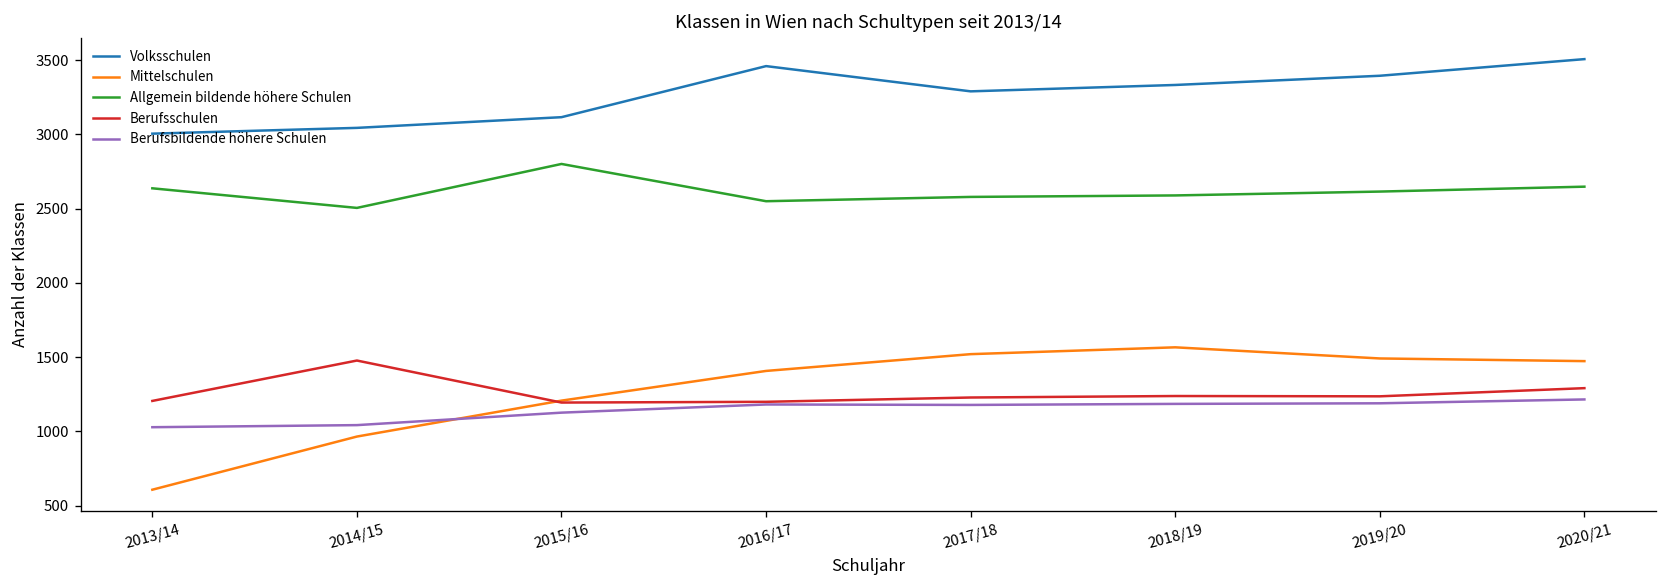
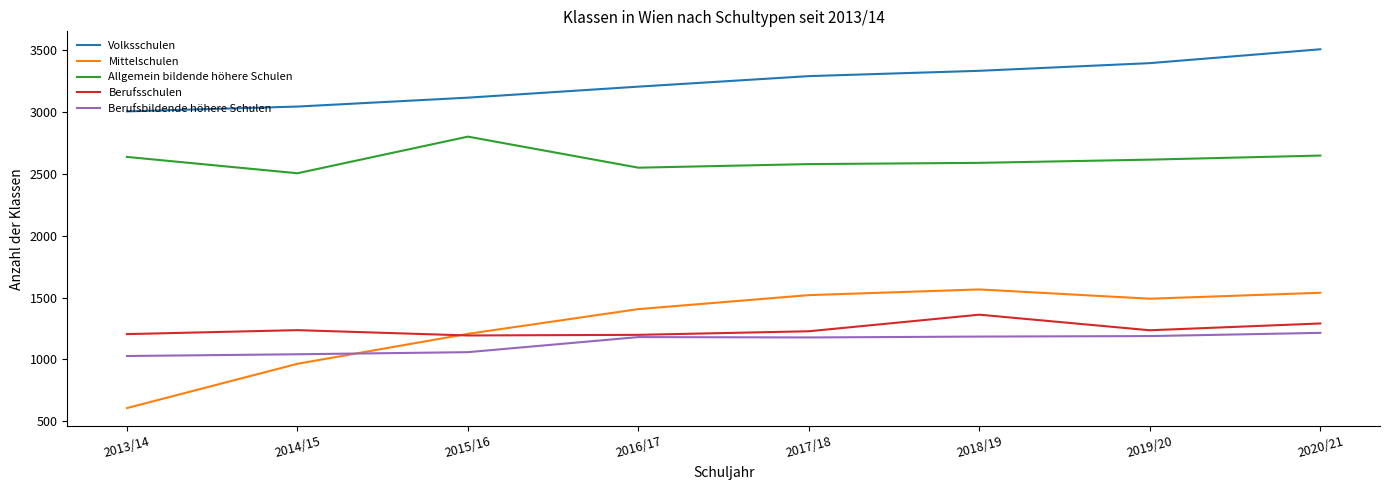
  {
    "Volksschulen": {
      "2013/14": 3010,
      "2014/15": 3040,
      "2015/16": 3120,
-     "2016/17": 3460,
+     "2016/17": 3210,
      "2017/18": 3290,
      "2018/19": 3330,
      "2019/20": 3400,
      "2020/21": 3510
    },
    "Mittelschulen": {
      "2013/14": 610,
      "2014/15": 970,
      "2016/17": 1410,
      "2017/18": 1520,
      "2018/19": 1570,
      "2019/20": 1490,
-     "2020/21": 1470
+     "2020/21": 1540
    },
    "Allgemein bildende höhere Schulen": {
      "2013/14": 2640,
      "2014/15": 2510,
      "2015/16": 2800,
      "2016/17": 2550,
      "2017/18": 2580,
      "2018/19": 2590,
      "2019/20": 2620,
      "2020/21": 2650
    },
    "Berufsschulen": {
      "2013/14": 1210,
-     "2014/15": 1480,
+     "2014/15": 1240,
      "2017/18": 1230,
-     "2018/19": 1240,
+     "2018/19": 1360,
      "2019/20": 1240,
      "2020/21": 1290
    },
    "Berufsbildende höhere Schulen": {
      "2013/14": 1030,
      "2014/15": 1040,
-     "2015/16": 1130,
+     "2015/16": 1060,
      "2017/18": 1180,
      "2018/19": 1190,
      "2019/20": 1190,
      "2020/21": 1220
    }
  }
